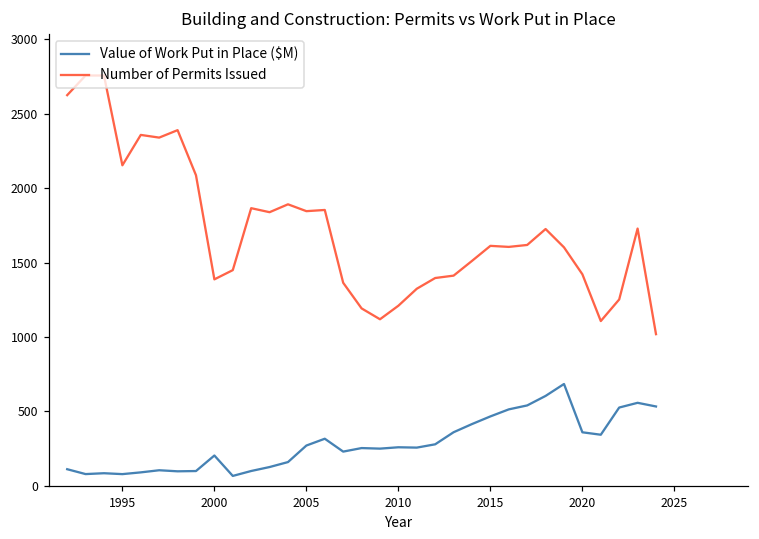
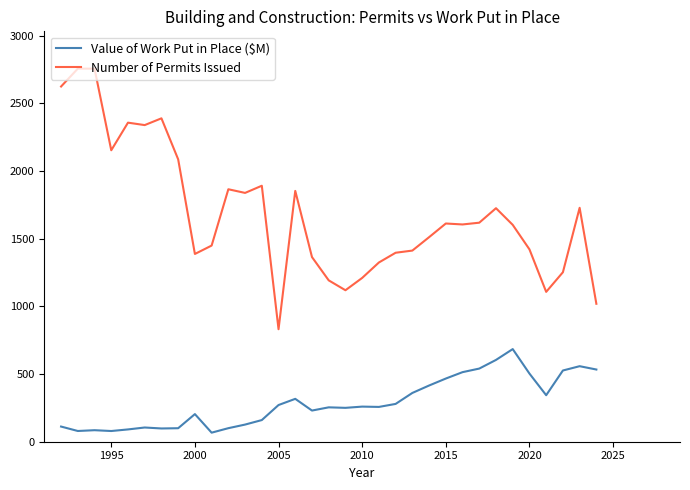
  {
    "Value of Work Put in Place ($M)": {
      "1995": 80,
      "2000": 200,
      "2005": 270,
      "2010": 260,
      "2015": 470,
-     "2020": 360
+     "2020": 500
    },
    "Number of Permits Issued": {
      "1995": 2150,
      "2000": 1390,
-     "2005": 1850,
+     "2005": 830,
      "2010": 1210,
      "2015": 1610,
      "2020": 1420
    }
  }
